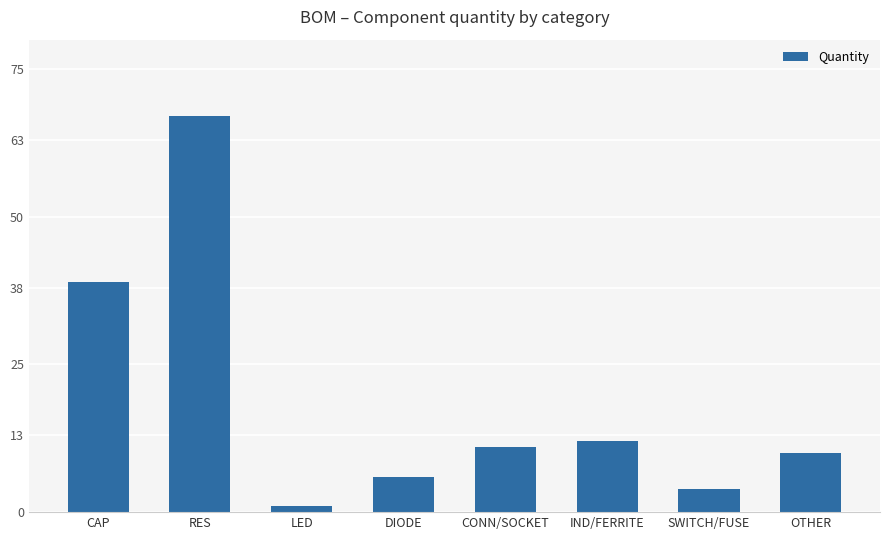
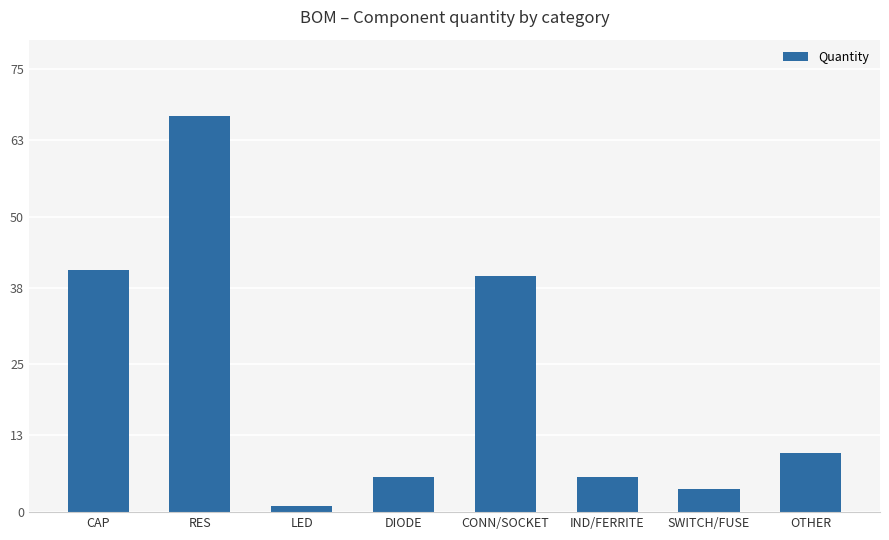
  {
-   "CAP": 39,
+   "CAP": 41,
    "RES": 67,
    "LED": 1,
    "DIODE": 6,
-   "CONN/SOCKET": 11,
-   "IND/FERRITE": 12,
+   "CONN/SOCKET": 40,
+   "IND/FERRITE": 6,
    "SWITCH/FUSE": 4,
    "OTHER": 10
  }
